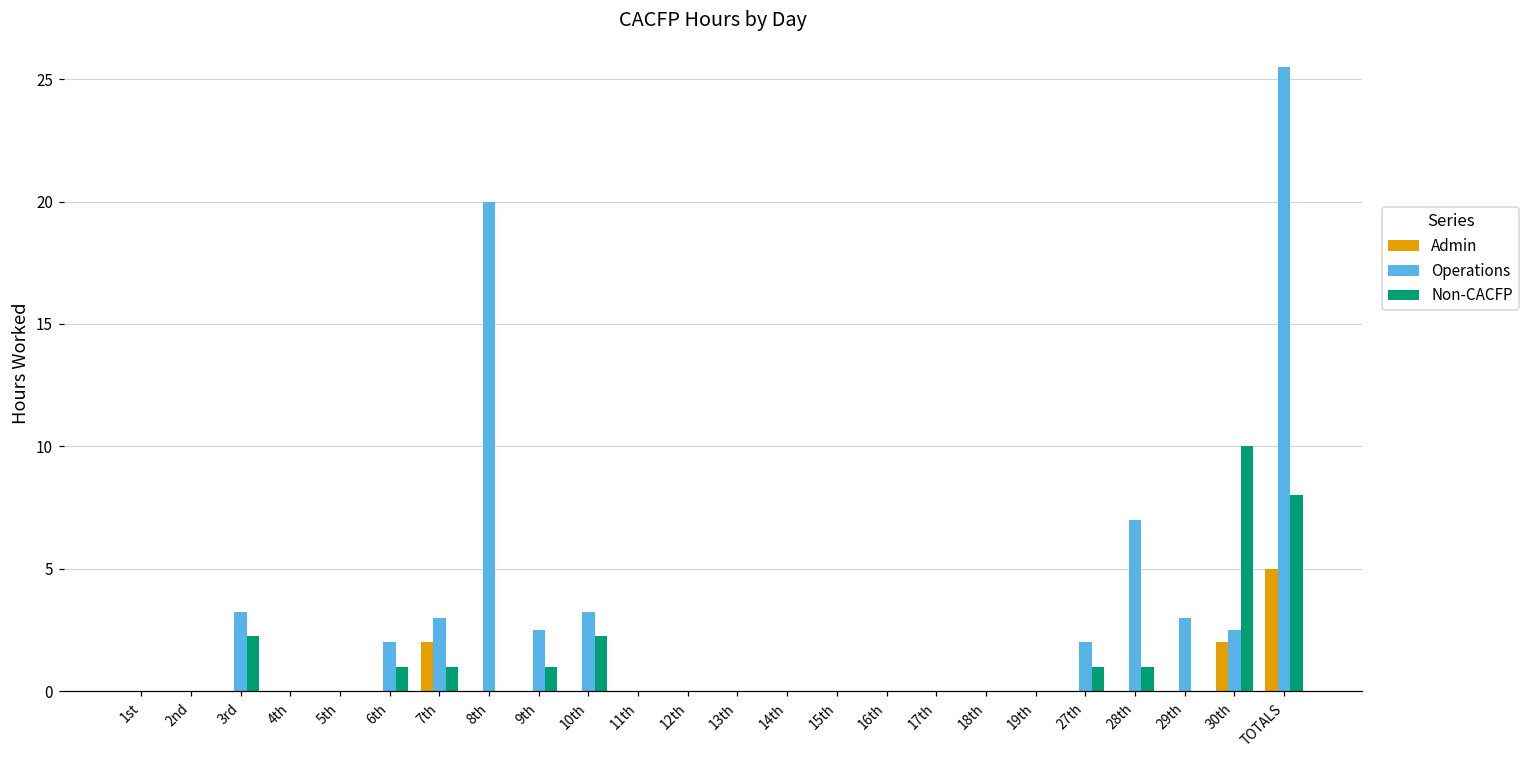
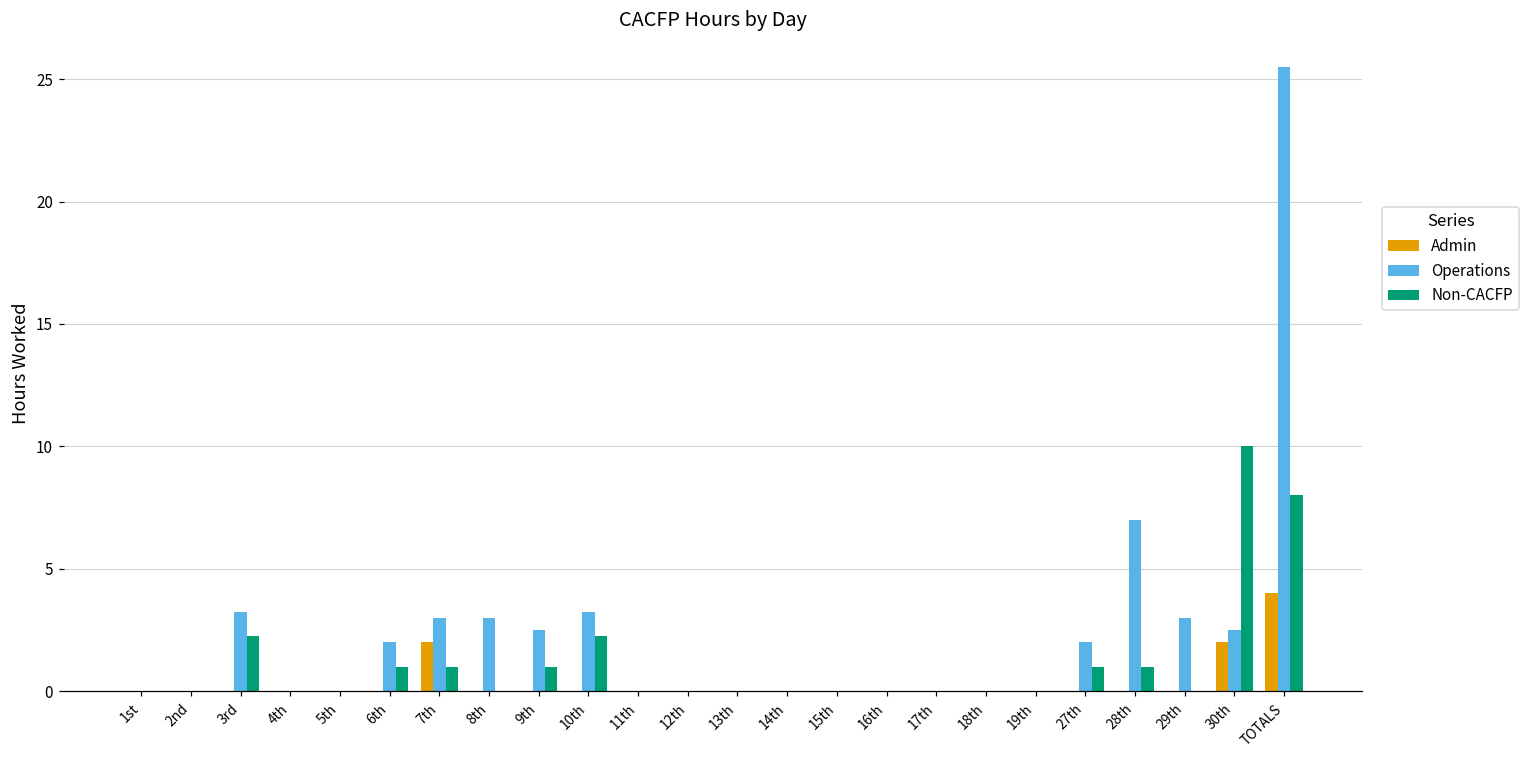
  {
    "Admin": {
      "1st": 0,
      "2nd": 0,
      "3rd": 0,
      "4th": 0,
      "5th": 0,
      "6th": 0,
      "7th": 2,
      "8th": 0,
      "9th": 0,
      "10th": 0,
      "11th": 0,
      "12th": 0,
      "13th": 0,
      "14th": 0,
      "15th": 0,
      "16th": 0,
      "17th": 0,
      "18th": 0,
      "19th": 0,
      "27th": 0,
      "28th": 0,
      "29th": 0,
      "30th": 2,
-     "TOTALS": 5
+     "TOTALS": 4
    },
    "Operations": {
      "1st": 0,
      "2nd": 0,
      "3rd": 3.3,
      "4th": 0,
      "5th": 0,
      "6th": 2,
      "7th": 3,
-     "8th": 20,
+     "8th": 3,
      "9th": 2.5,
      "10th": 3.3,
      "11th": 0,
      "12th": 0,
      "13th": 0,
      "14th": 0,
      "15th": 0,
      "16th": 0,
      "17th": 0,
      "18th": 0,
      "19th": 0,
      "27th": 2,
      "28th": 7,
      "29th": 3,
      "30th": 2.5,
      "TOTALS": 25.5
    },
    "Non-CACFP": {
      "1st": 0,
      "2nd": 0,
      "3rd": 2.3,
      "4th": 0,
      "5th": 0,
      "6th": 1,
      "7th": 1,
      "8th": 0,
      "9th": 1,
      "10th": 2.3,
      "11th": 0,
      "12th": 0,
      "13th": 0,
      "14th": 0,
      "15th": 0,
      "16th": 0,
      "17th": 0,
      "18th": 0,
      "19th": 0,
      "27th": 1,
      "28th": 1,
      "29th": 0,
      "30th": 10,
      "TOTALS": 8
    }
  }
